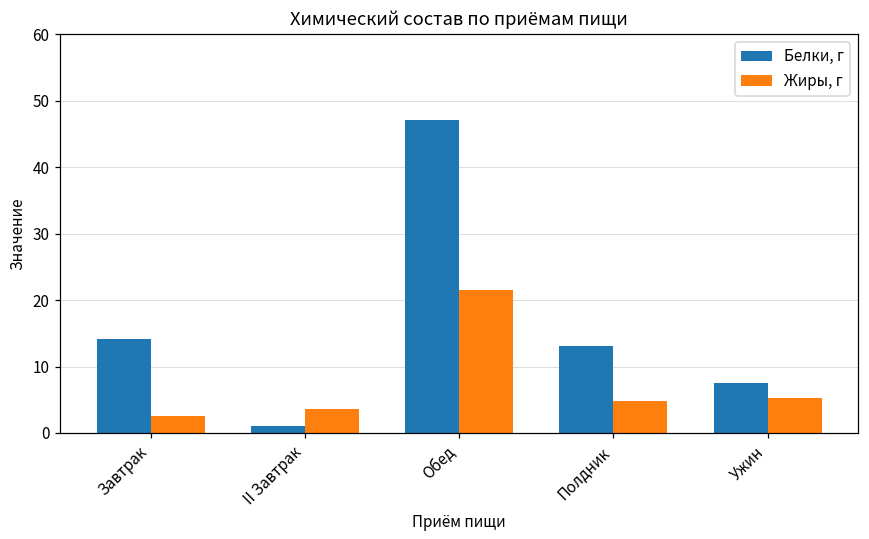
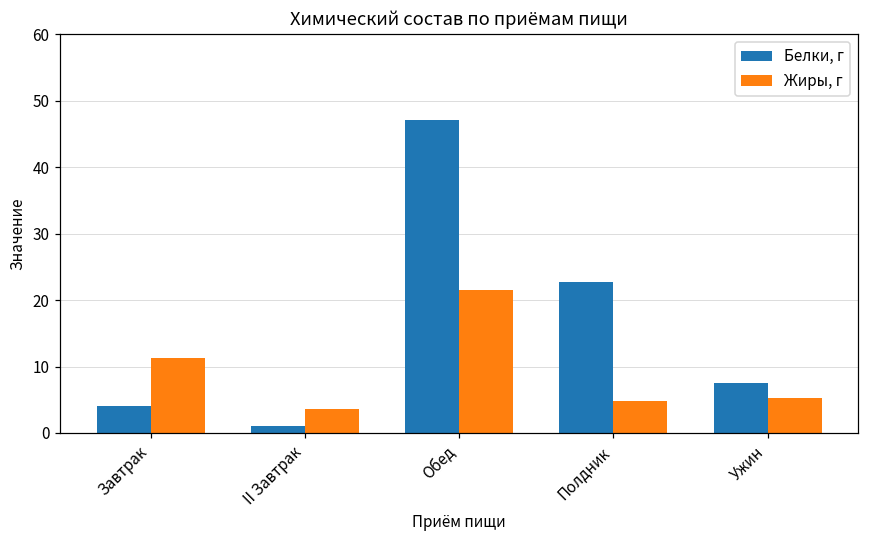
  {
    "Белки, г": {
-     "Завтрак": 14,
+     "Завтрак": 4,
      "II Завтрак": 1,
      "Обед": 47,
-     "Полдник": 13,
+     "Полдник": 23,
      "Ужин": 7
    },
    "Жиры, г": {
-     "Завтрак": 3,
+     "Завтрак": 11,
      "II Завтрак": 4,
      "Обед": 22,
      "Полдник": 5,
      "Ужин": 5
    }
  }
